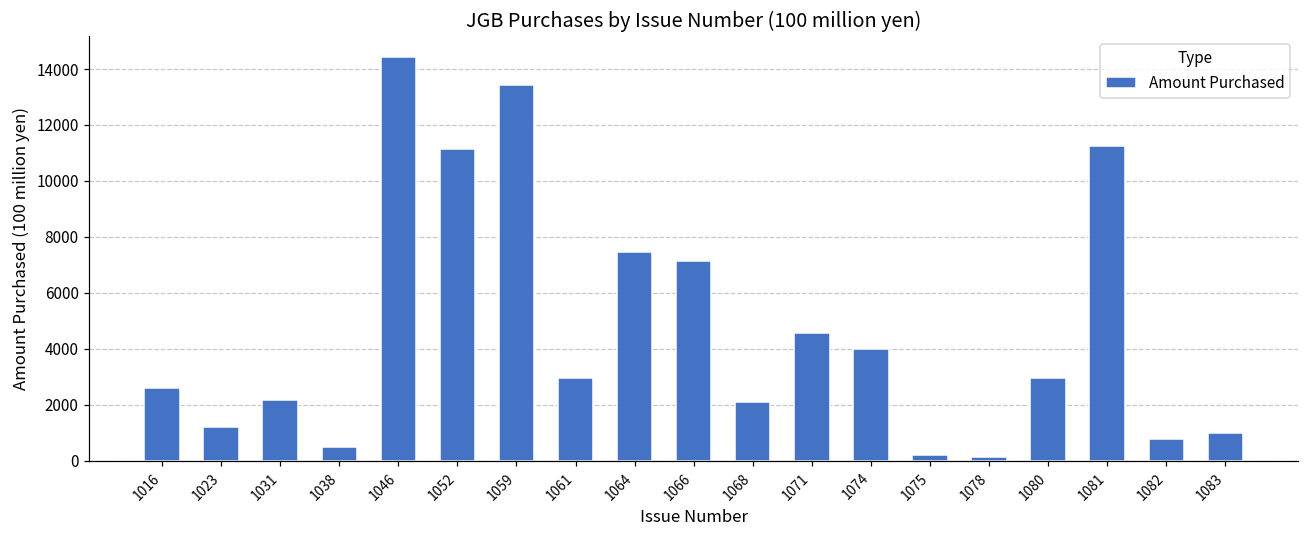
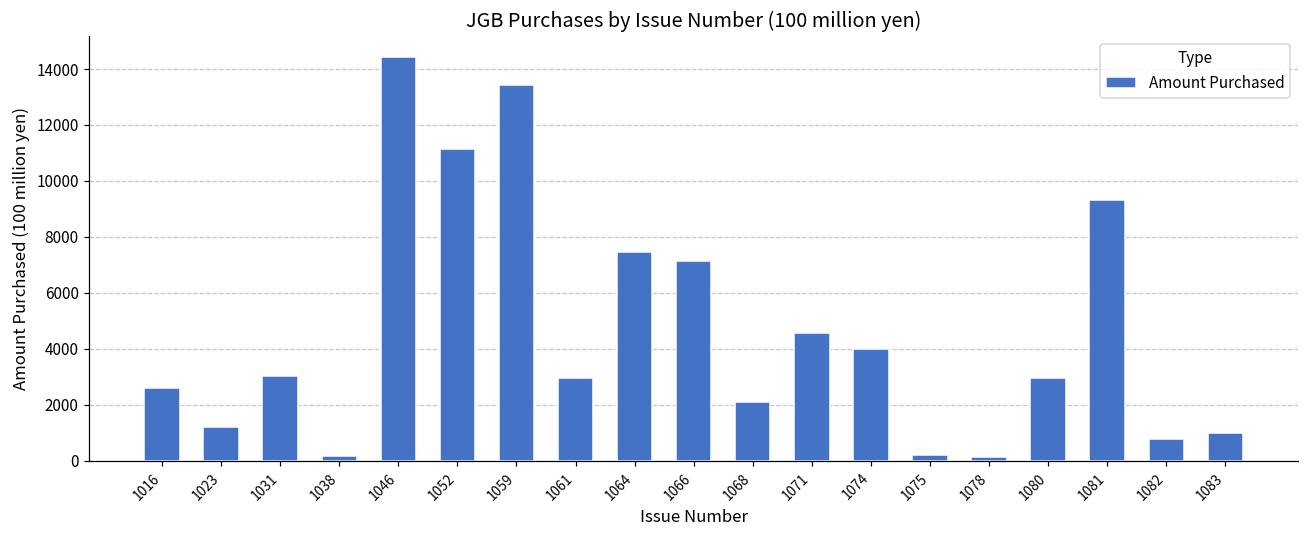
  {
    "1016": 2600,
    "1023": 1200,
-   "1031": 2200,
-   "1038": 500,
+   "1031": 3000,
+   "1038": 200,
    "1046": 14400,
    "1052": 11100,
    "1059": 13400,
    "1061": 3000,
    "1064": 7500,
    "1066": 7100,
    "1068": 2100,
    "1071": 4600,
    "1074": 4000,
    "1075": 200,
    "1078": 100,
    "1080": 3000,
-   "1081": 11300,
+   "1081": 9300,
    "1082": 800,
    "1083": 1000
  }
